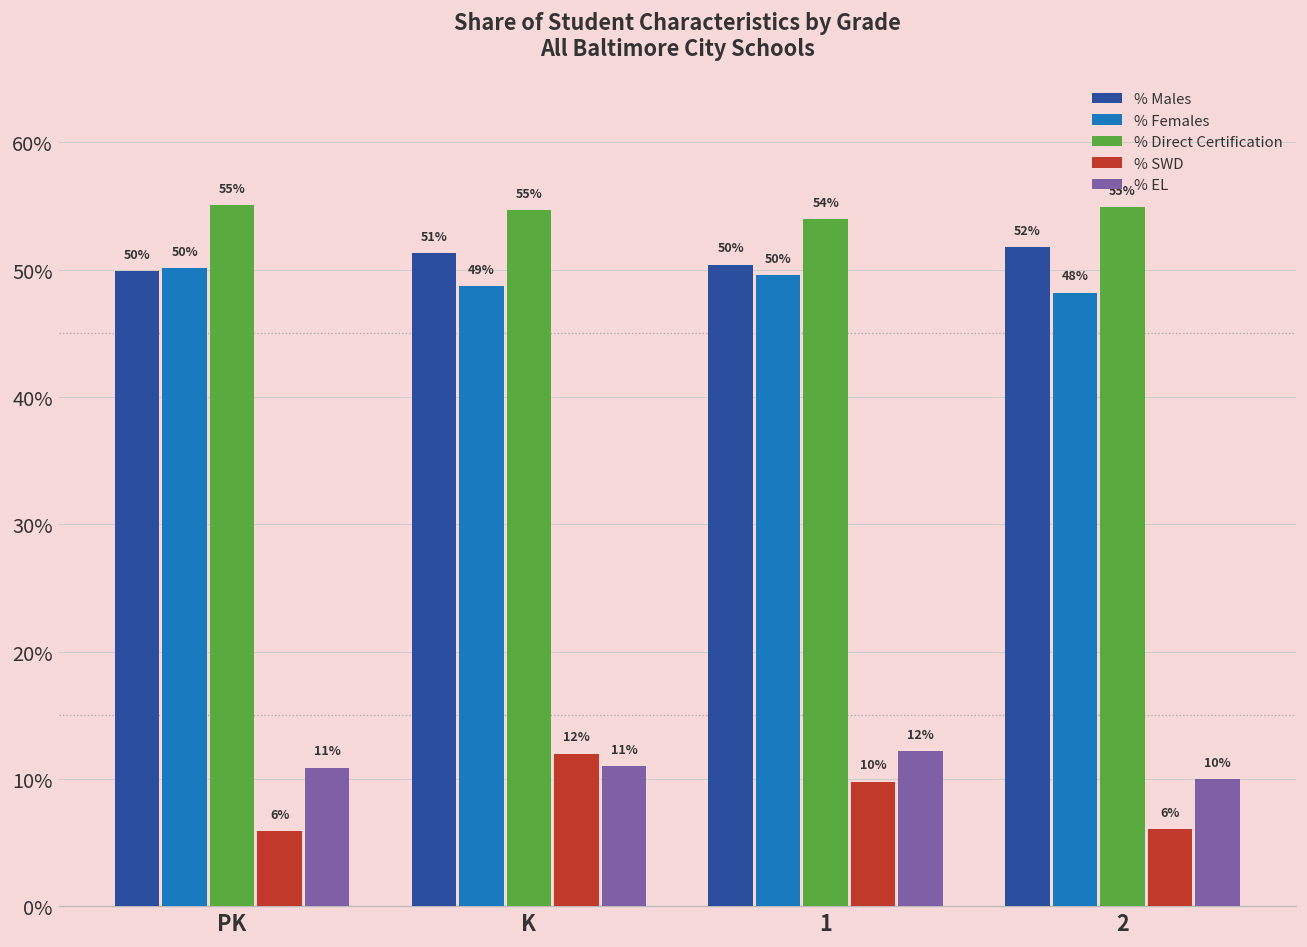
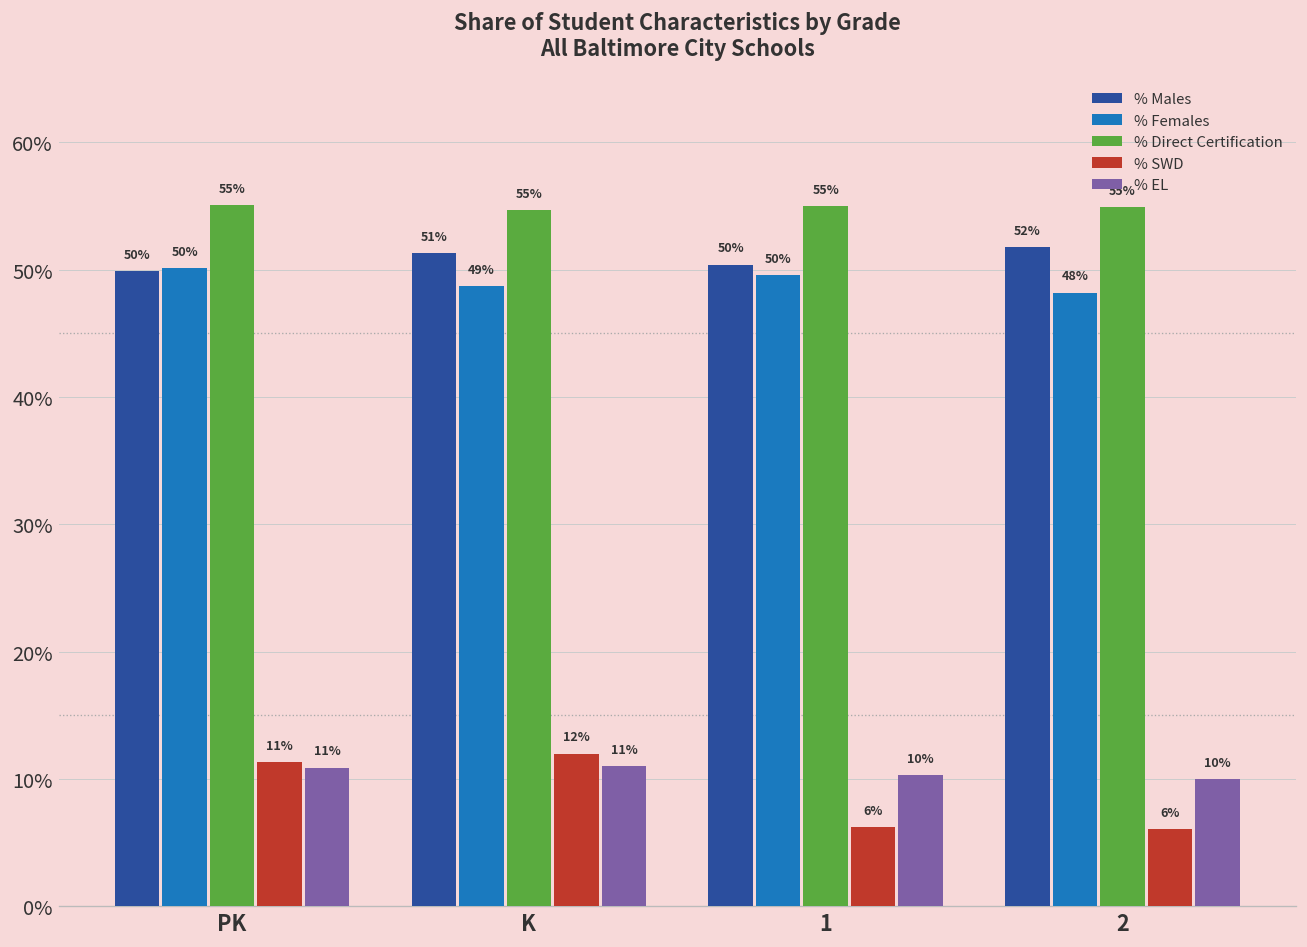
  {
    "% Direct Certification": {
      "PK": "55%",
      "K": "55%",
-     "1": "54%",
+     "1": "55%",
      "2": "55%"
    },
    "% SWD": {
-     "PK": "6%",
+     "PK": "11%",
      "K": "12%",
-     "1": "10%",
+     "1": "6%",
      "2": "6%"
    },
    "% EL": {
      "PK": "11%",
      "K": "11%",
-     "1": "12%",
+     "1": "10%",
      "2": "10%"
    }
  }
